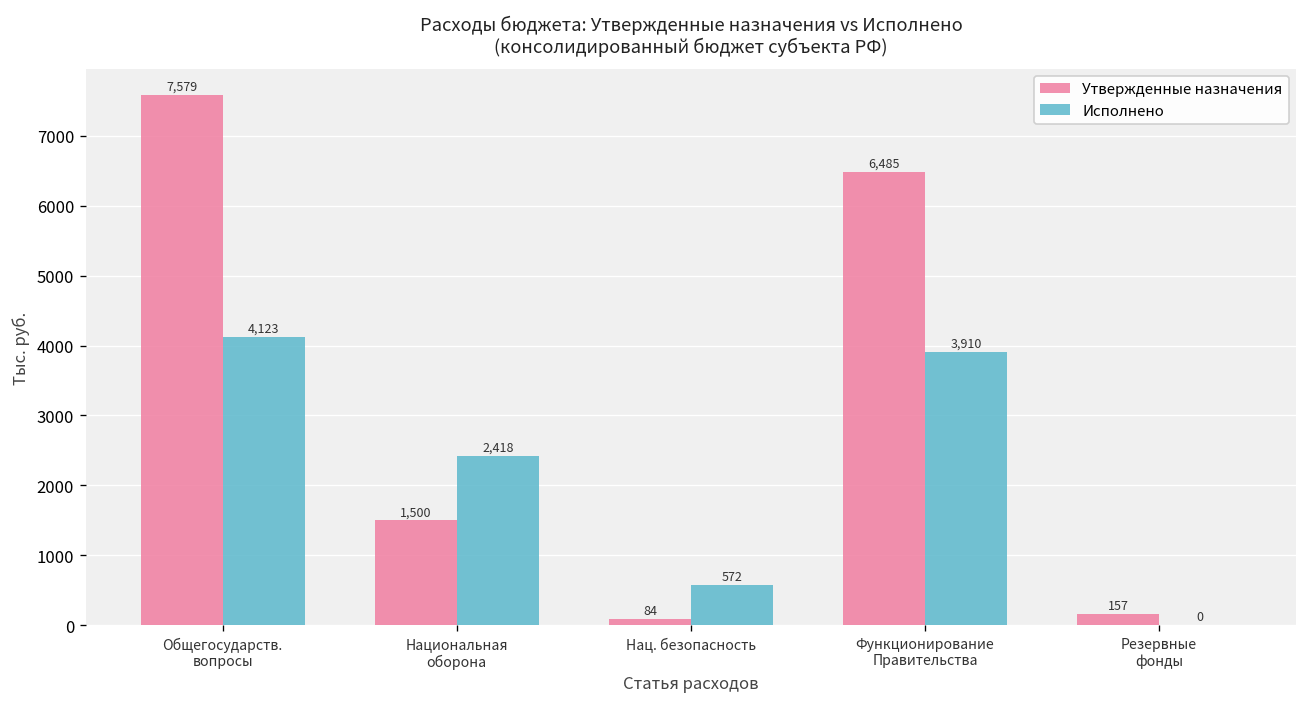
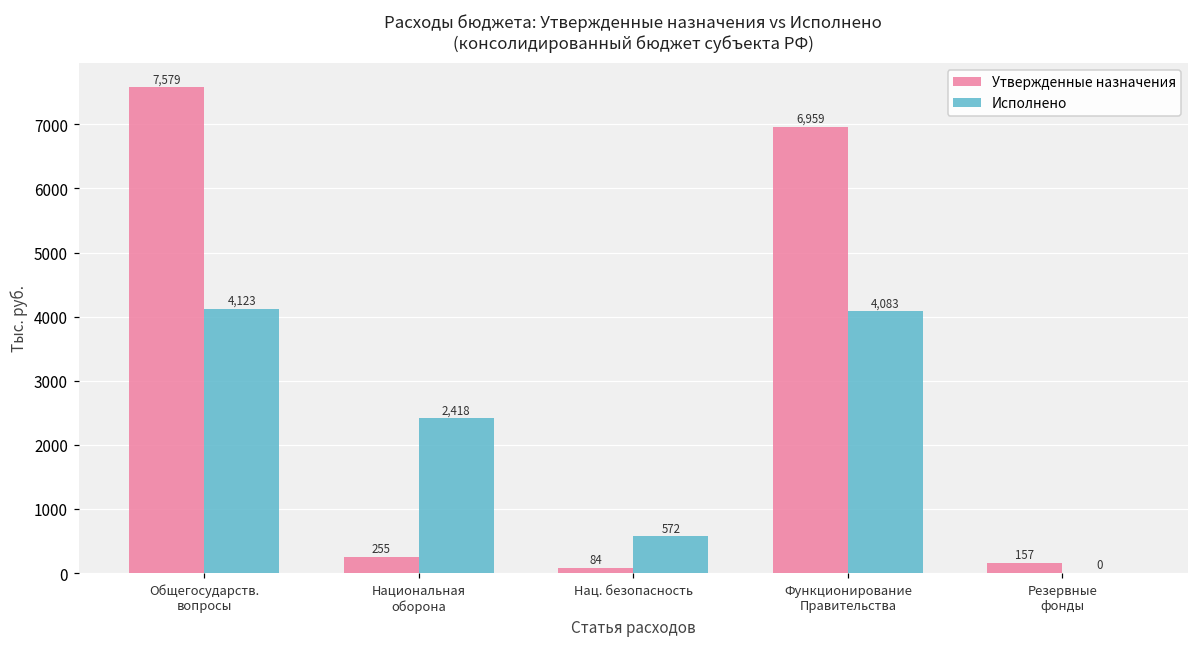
  {
    "Утвержденные назначения": {
      "Общегосударств. вопросы": "7,579",
-     "Национальная оборона": "1,500",
+     "Национальная оборона": "255",
      "Нац. безопасность": "84",
-     "Функционирование Правительства": "6,485",
+     "Функционирование Правительства": "6,959",
      "Резервные фонды": "157"
    },
    "Исполнено": {
      "Общегосударств. вопросы": "4,123",
      "Национальная оборона": "2,418",
      "Нац. безопасность": "572",
-     "Функционирование Правительства": "3,910",
+     "Функционирование Правительства": "4,083",
      "Резервные фонды": "0"
    }
  }
